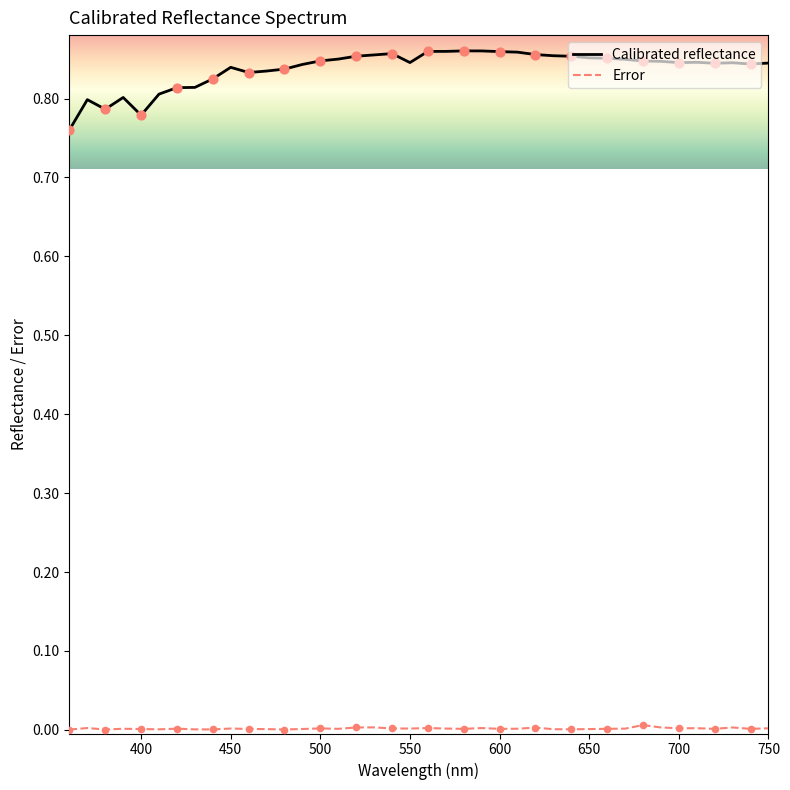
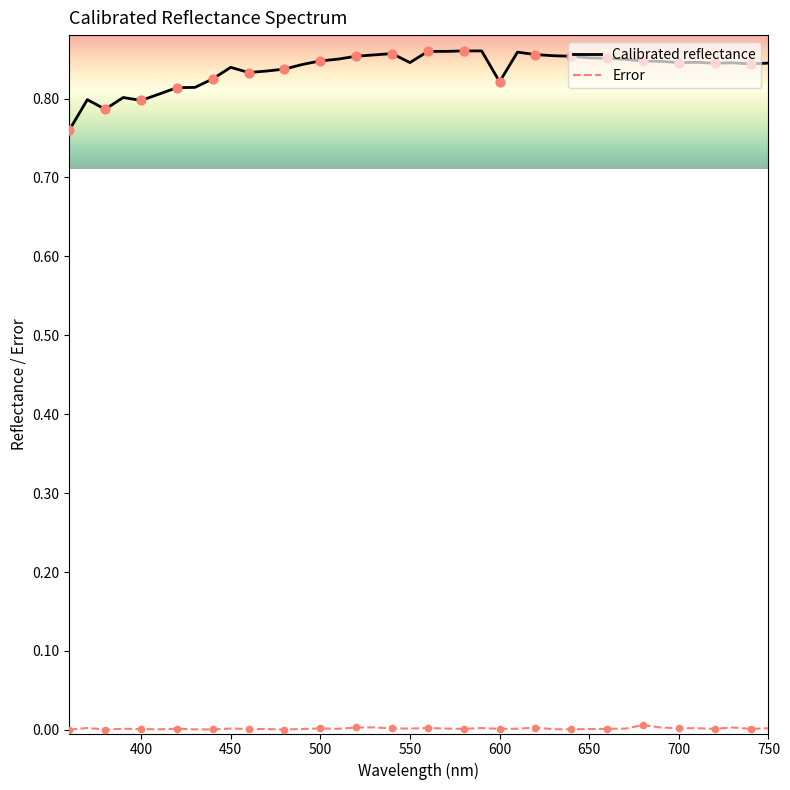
  {
    "Calibrated reflectance": {
-     "400": 0.78,
+     "400": 0.80,
      "450": 0.84,
      "550": 0.85,
-     "600": 0.86,
+     "600": 0.82,
      "750": 0.84
    }
  }
